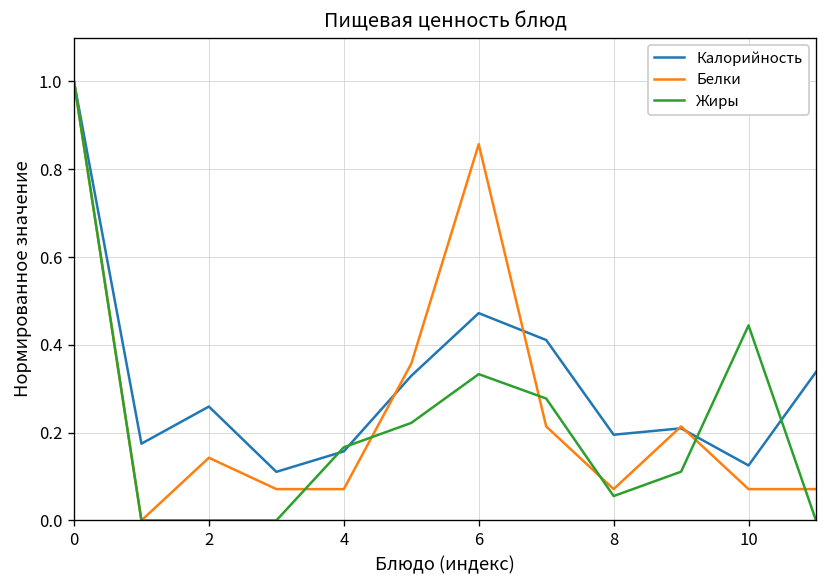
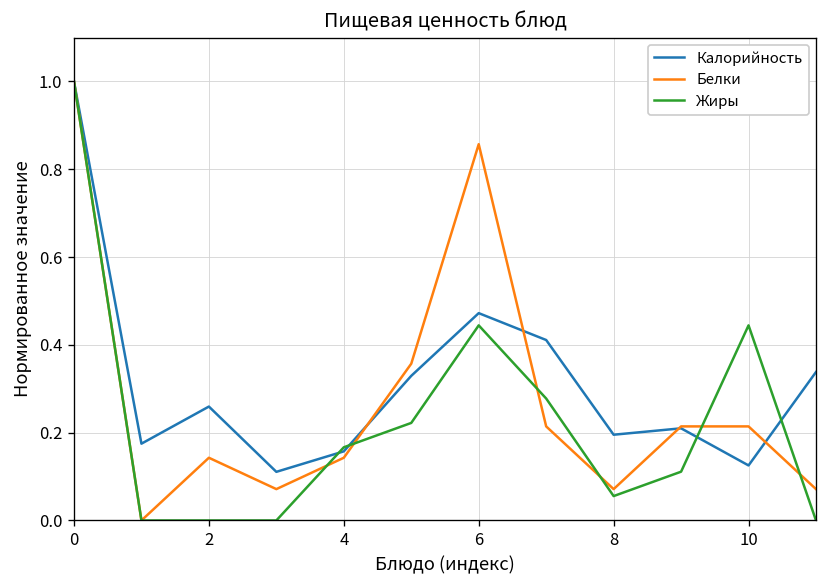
  {
    "Калорийность": {
      "2": 0.26,
      "4": 0.16,
      "6": 0.47,
      "8": 0.20,
      "10": 0.13
    },
    "Белки": {
      "2": 0.14,
-     "4": 0.07,
+     "4": 0.14,
      "6": 0.86,
      "8": 0.07,
-     "10": 0.07
+     "10": 0.21
    },
    "Жиры": {
      "2": 0.00,
      "4": 0.17,
-     "6": 0.33,
+     "6": 0.44,
      "8": 0.06,
      "10": 0.44
    }
  }
